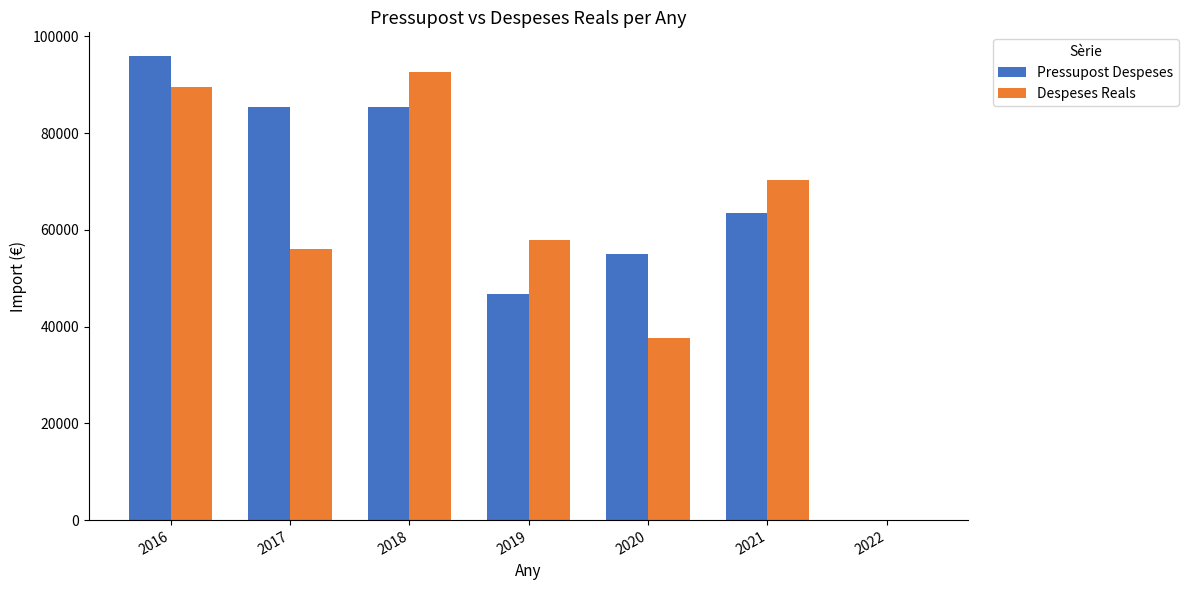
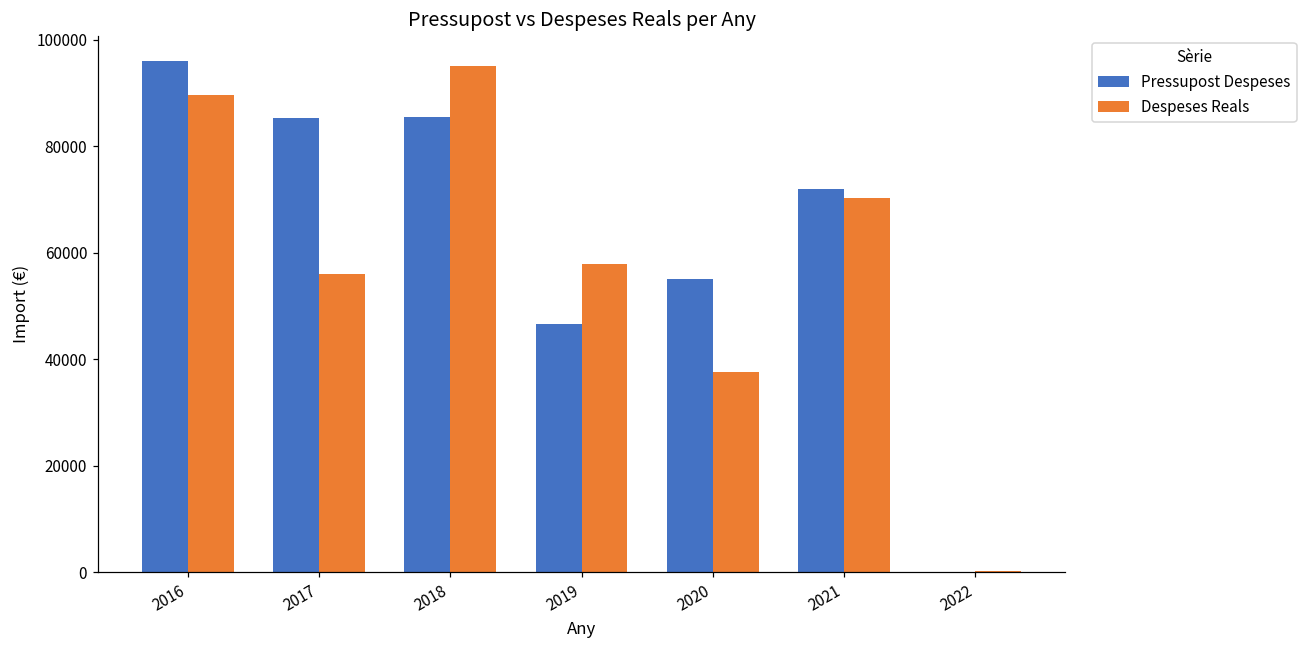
  {
    "Pressupost Despeses": {
      "2016": 96000,
      "2017": 85000,
      "2018": 85000,
      "2019": 47000,
      "2020": 55000,
-     "2021": 63000,
+     "2021": 72000,
      "2022": 0
    },
    "Despeses Reals": {
      "2016": 90000,
      "2017": 56000,
-     "2018": 93000,
+     "2018": 95000,
      "2019": 58000,
      "2020": 38000,
      "2021": 70000
    }
  }
